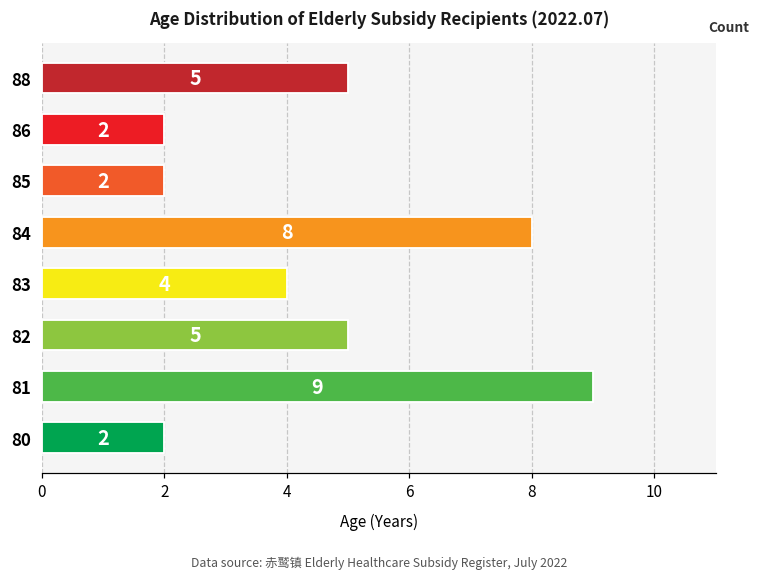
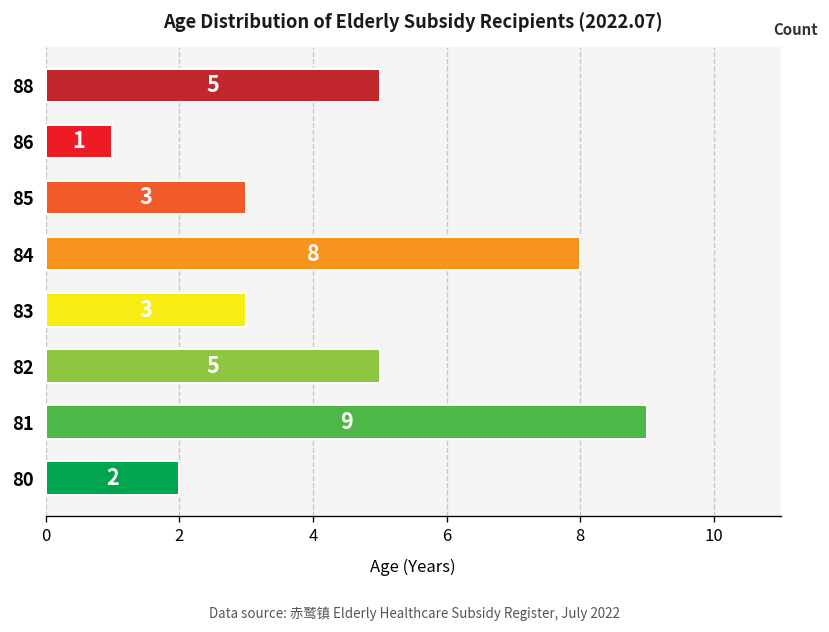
  {
    "88": 5,
-   "86": 2,
-   "85": 2,
+   "86": 1,
+   "85": 3,
    "84": 8,
-   "83": 4,
+   "83": 3,
    "82": 5,
    "81": 9,
    "80": 2
  }
